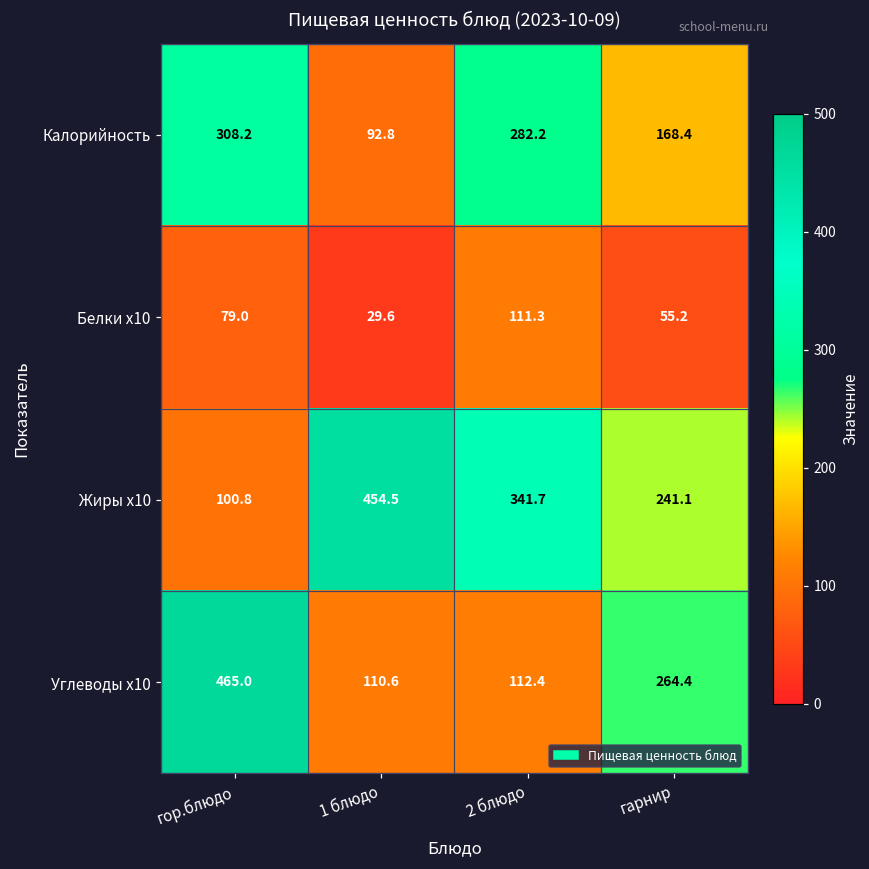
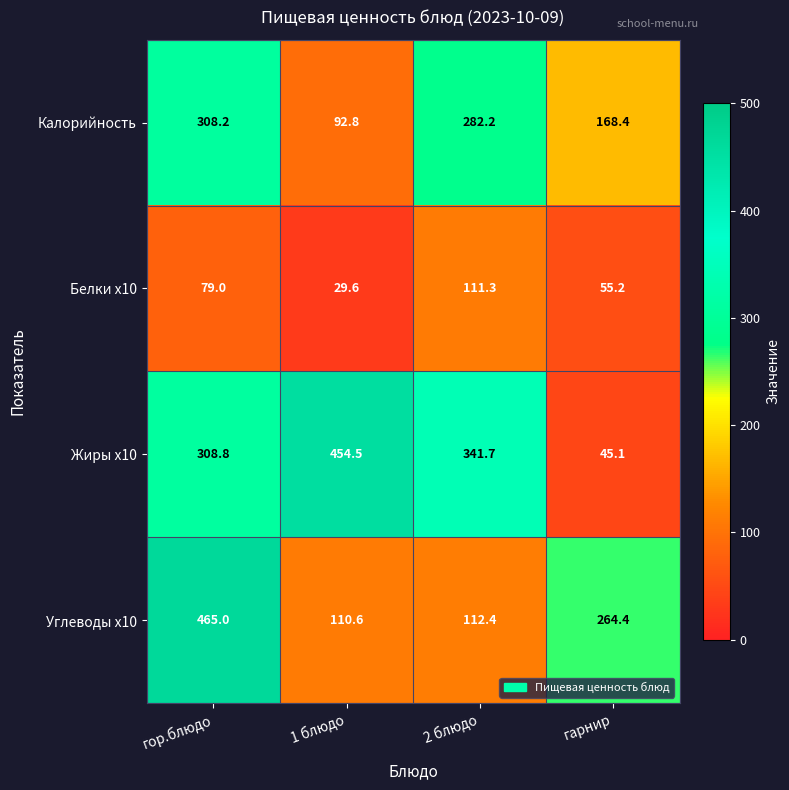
  {
    "Калорийность": {
      "гор.блюдо": 308.2,
      "1 блюдо": 92.8,
      "2 блюдо": 282.2,
      "гарнир": 168.4
    },
    "Белки x10": {
      "гор.блюдо": 79.0,
      "1 блюдо": 29.6,
      "2 блюдо": 111.3,
      "гарнир": 55.2
    },
    "Жиры x10": {
-     "гор.блюдо": 100.8,
+     "гор.блюдо": 308.8,
      "1 блюдо": 454.5,
      "2 блюдо": 341.7,
-     "гарнир": 241.1
+     "гарнир": 45.1
    },
    "Углеводы x10": {
      "гор.блюдо": 465.0,
      "1 блюдо": 110.6,
      "2 блюдо": 112.4,
      "гарнир": 264.4
    }
  }
